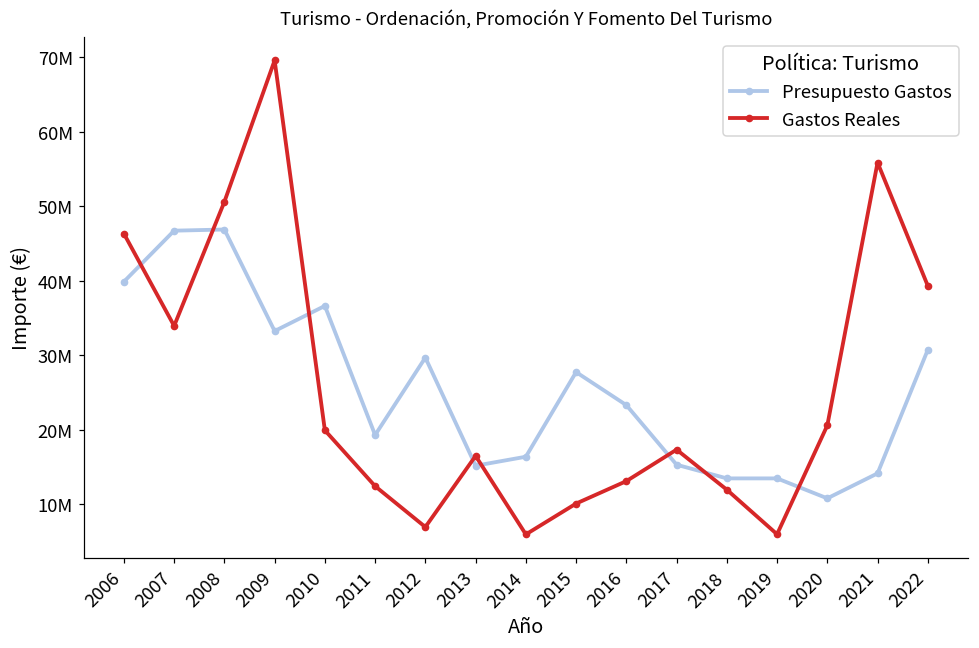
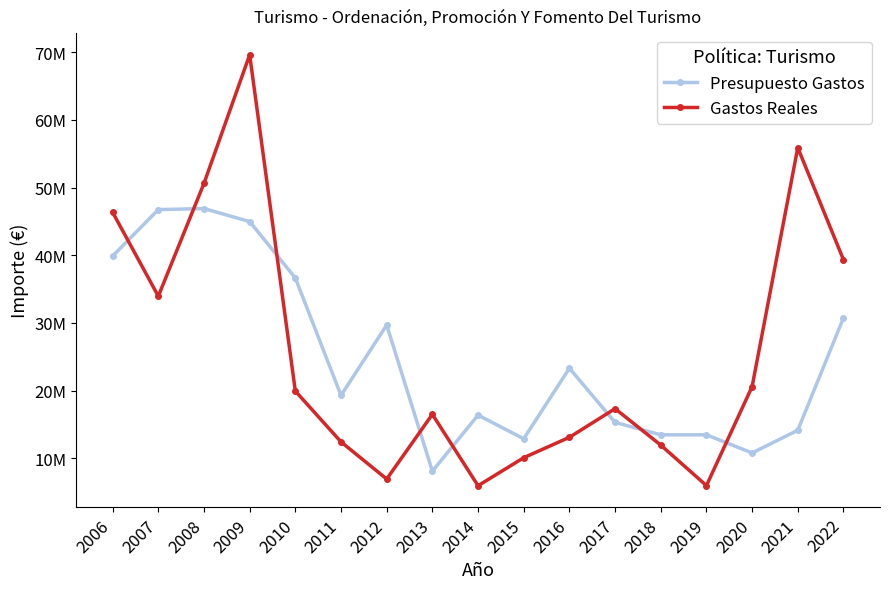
  {
    "Presupuesto Gastos": {
      "2006": 40000000,
      "2007": 47000000,
      "2008": 47000000,
-     "2009": 33000000,
+     "2009": 45000000,
      "2010": 37000000,
      "2011": 19000000,
      "2012": 30000000,
-     "2013": 15000000,
+     "2013": 8000000,
      "2014": 16000000,
-     "2015": 28000000,
+     "2015": 13000000,
      "2016": 23000000,
      "2017": 15000000,
      "2018": 13000000,
      "2019": 13000000,
      "2020": 11000000,
      "2021": 14000000,
      "2022": 31000000
    },
    "Gastos Reales": {
      "2006": 46000000,
      "2007": 34000000,
      "2008": 51000000,
      "2009": 70000000,
      "2010": 20000000,
      "2011": 12000000,
      "2012": 7000000,
      "2013": 17000000,
      "2014": 6000000,
      "2015": 10000000,
      "2016": 13000000,
      "2017": 17000000,
      "2018": 12000000,
      "2019": 6000000,
      "2020": 21000000,
      "2021": 56000000,
      "2022": 39000000
    }
  }
